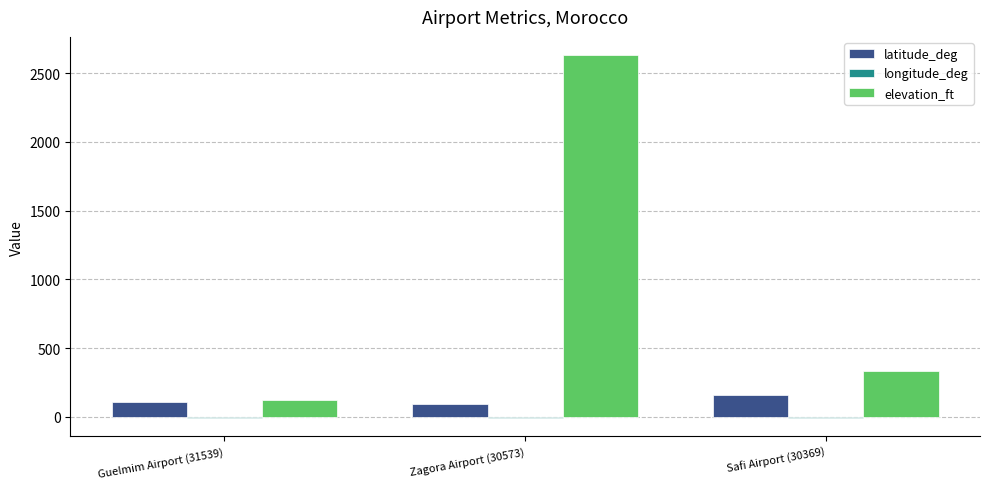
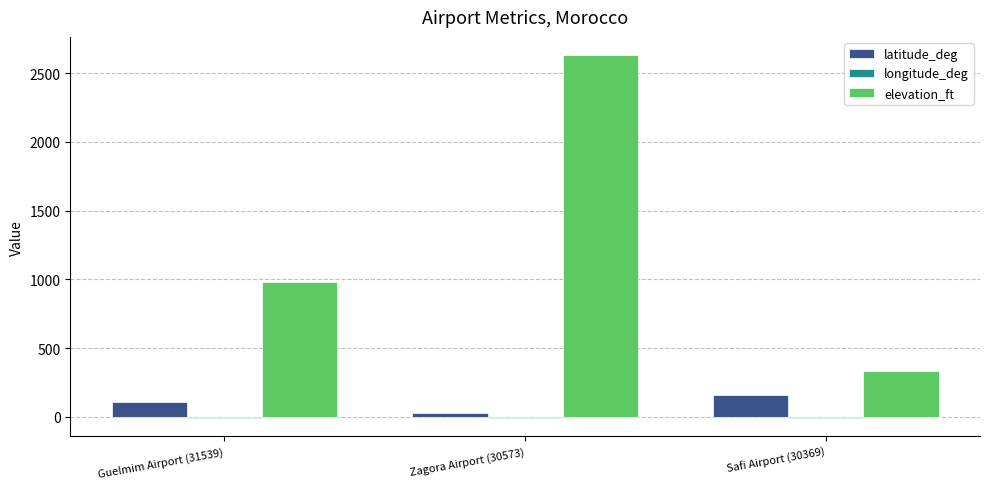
  {
    "latitude_deg": {
      "Guelmim Airport (31539)": 110,
-     "Zagora Airport (30573)": 90,
+     "Zagora Airport (30573)": 30,
      "Safi Airport (30369)": 160
    },
    "elevation_ft": {
-     "Guelmim Airport (31539)": 120,
+     "Guelmim Airport (31539)": 980,
      "Zagora Airport (30573)": 2630,
      "Safi Airport (30369)": 340
    }
  }
